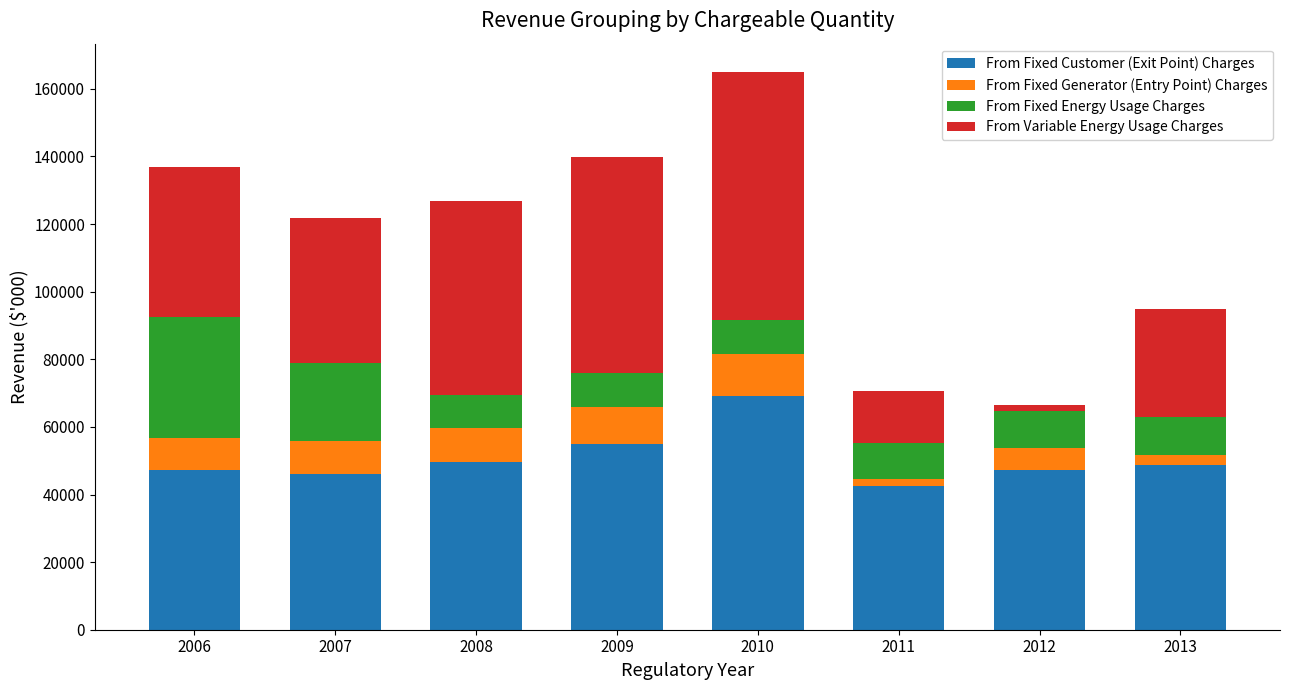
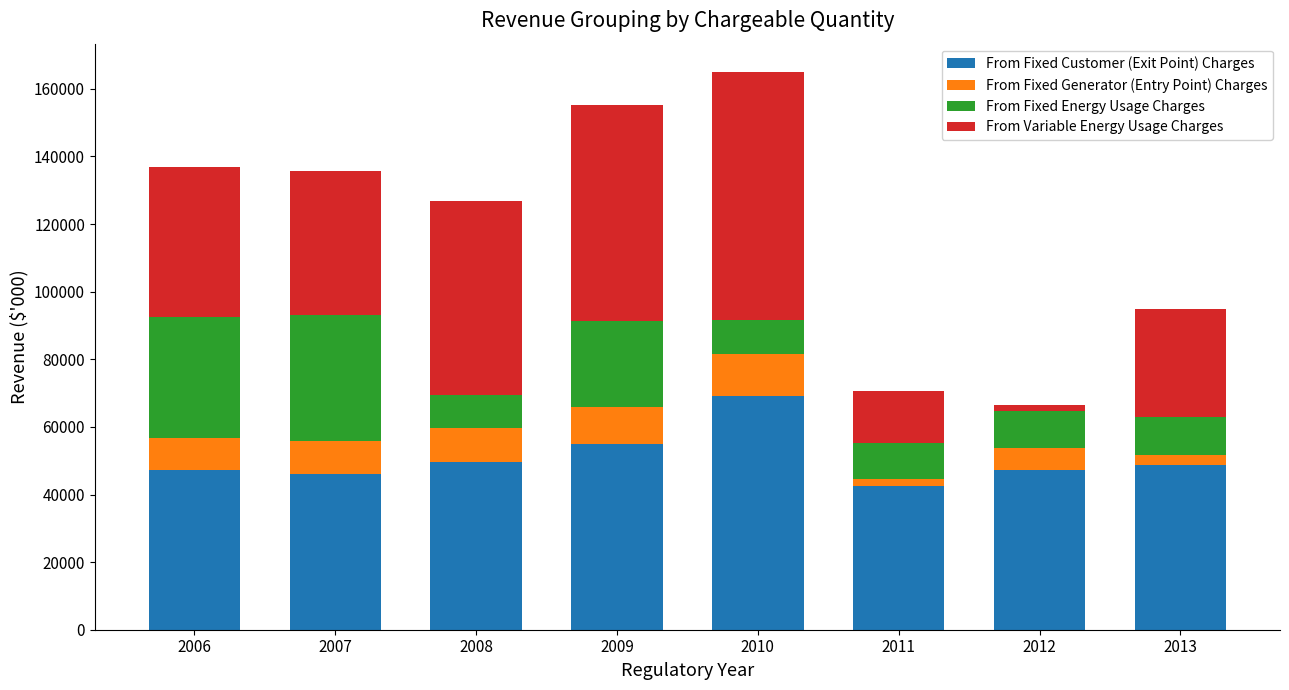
  {
    "From Fixed Customer (Exit Point) Charges": {
      "2006": 47000,
      "2007": 46000,
      "2008": 50000,
      "2009": 55000,
      "2010": 69000,
      "2011": 42000,
      "2012": 47000,
      "2013": 49000
    },
    "From Fixed Generator (Entry Point) Charges": {
      "2006": 9000,
      "2007": 9000,
      "2008": 10000,
      "2009": 11000,
      "2010": 12000,
      "2011": 2000,
      "2012": 6000,
      "2013": 3000
    },
    "From Fixed Energy Usage Charges": {
      "2006": 36000,
-     "2007": 23000,
+     "2007": 37000,
      "2008": 10000,
-     "2009": 10000,
+     "2009": 25000,
      "2010": 10000,
      "2011": 11000,
      "2012": 11000,
      "2013": 11000
    },
    "From Variable Energy Usage Charges": {
      "2006": 44000,
      "2007": 43000,
      "2008": 57000,
      "2009": 64000,
      "2010": 73000,
      "2011": 15000,
      "2012": 2000,
      "2013": 32000
    }
  }
